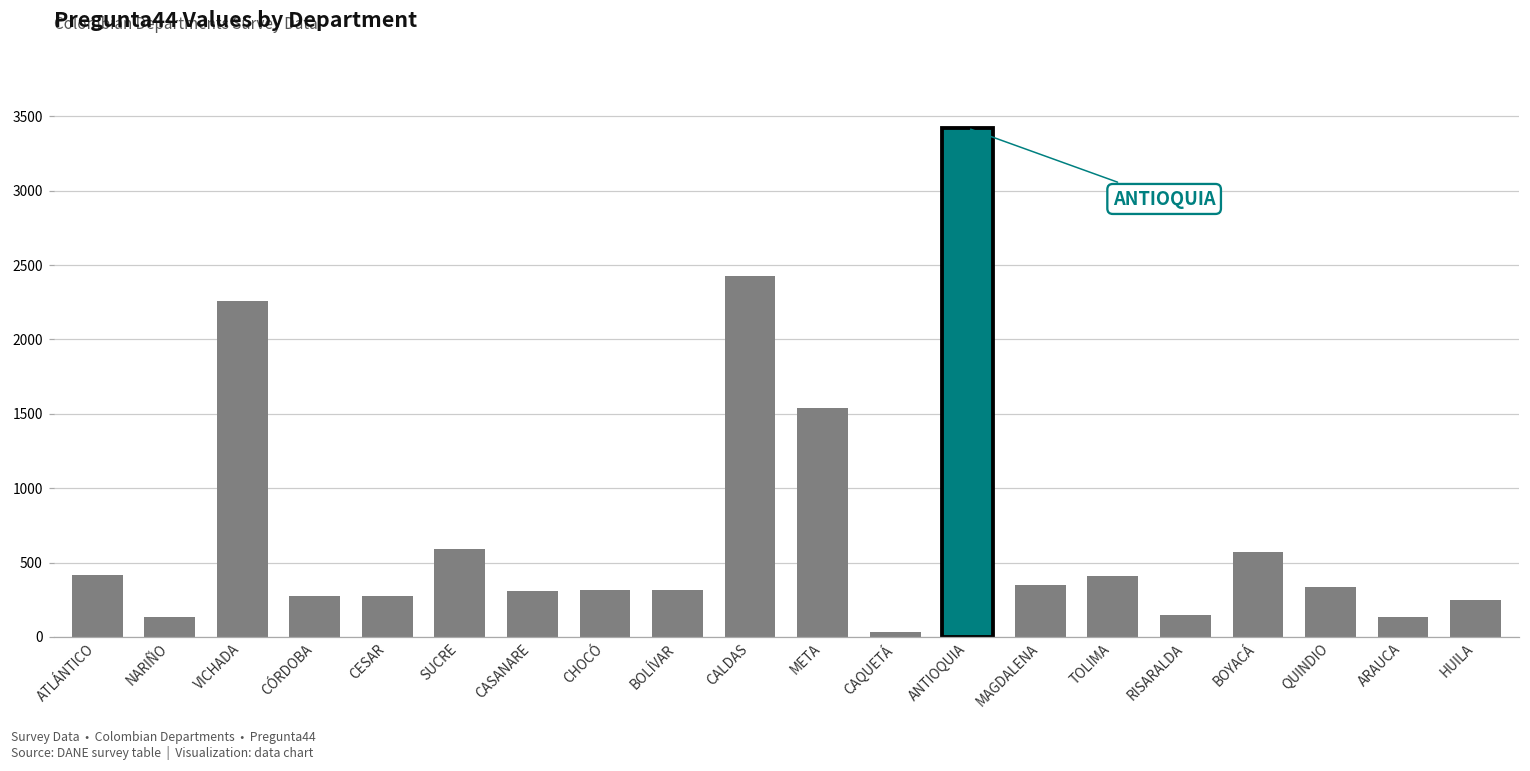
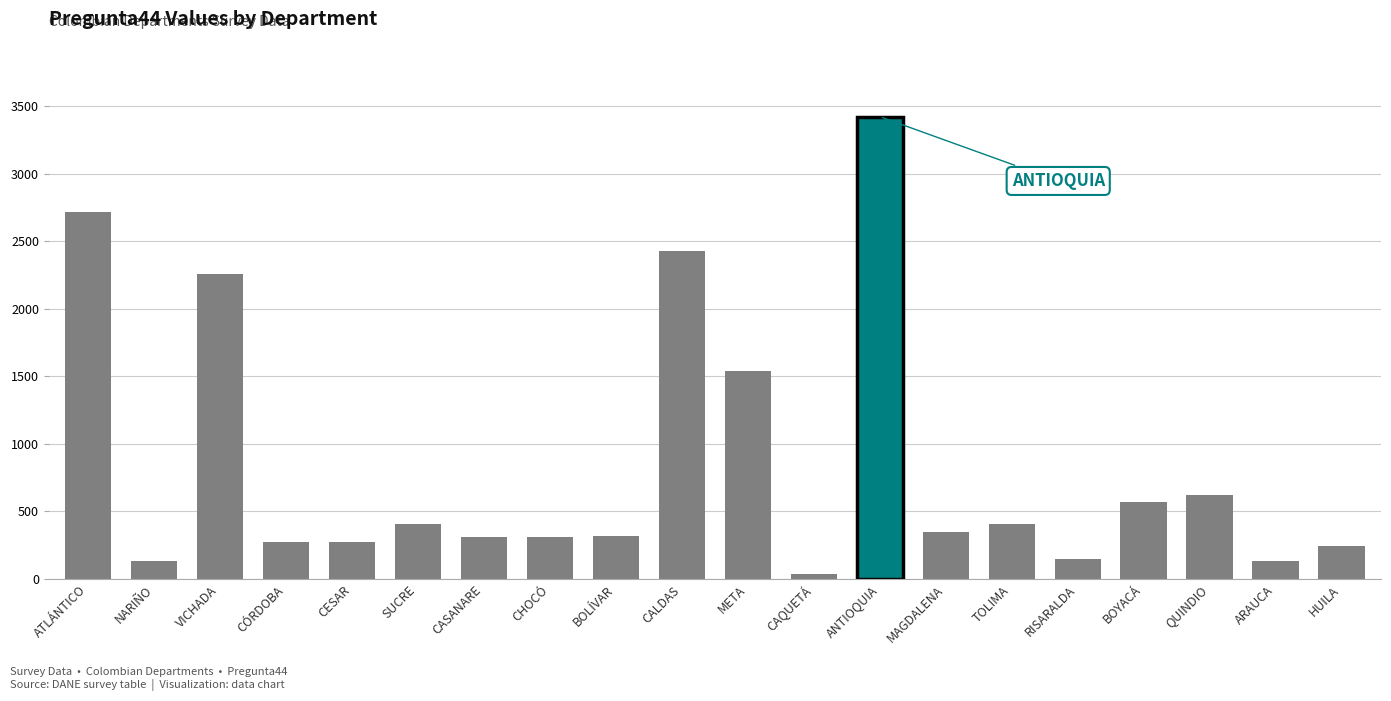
  {
-   "ATLÁNTICO": 410,
+   "ATLÁNTICO": 2720,
    "NARIÑO": 130,
    "VICHADA": 2260,
    "CÓRDOBA": 270,
    "CESAR": 280,
-   "SUCRE": 590,
+   "SUCRE": 400,
    "CASANARE": 310,
    "CHOCÓ": 310,
    "BOLÍVAR": 320,
    "CALDAS": 2430,
    "META": 1540,
    "CAQUETÁ": 40,
    "ANTIOQUIA": 3420,
    "MAGDALENA": 350,
    "TOLIMA": 410,
    "RISARALDA": 150,
    "BOYACÁ": 570,
-   "QUINDIO": 330,
+   "QUINDIO": 620,
    "ARAUCA": 130,
    "HUILA": 250
  }
